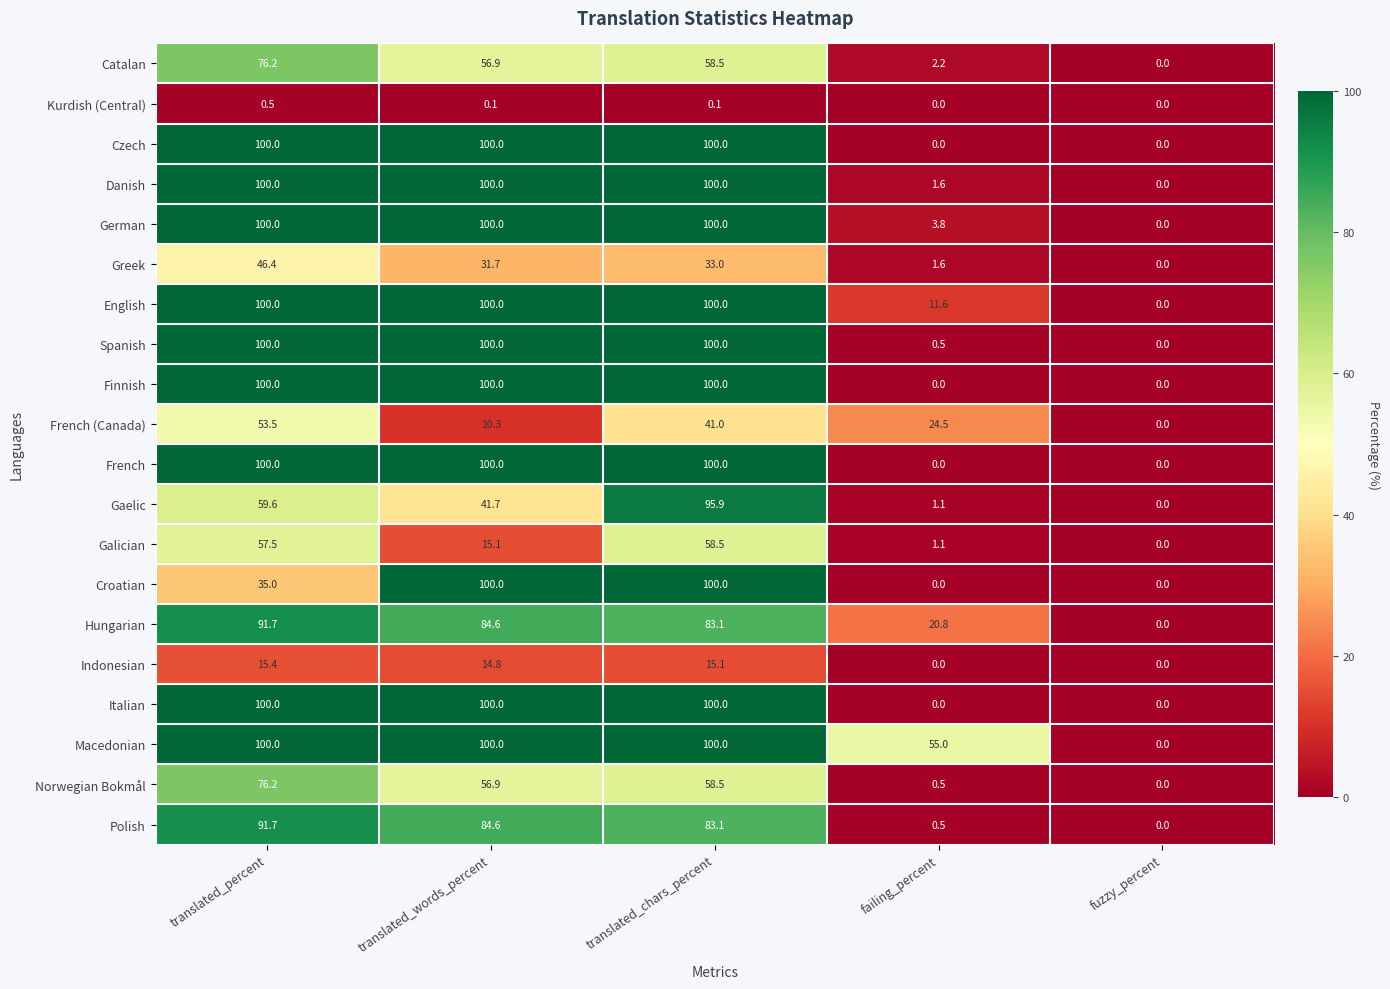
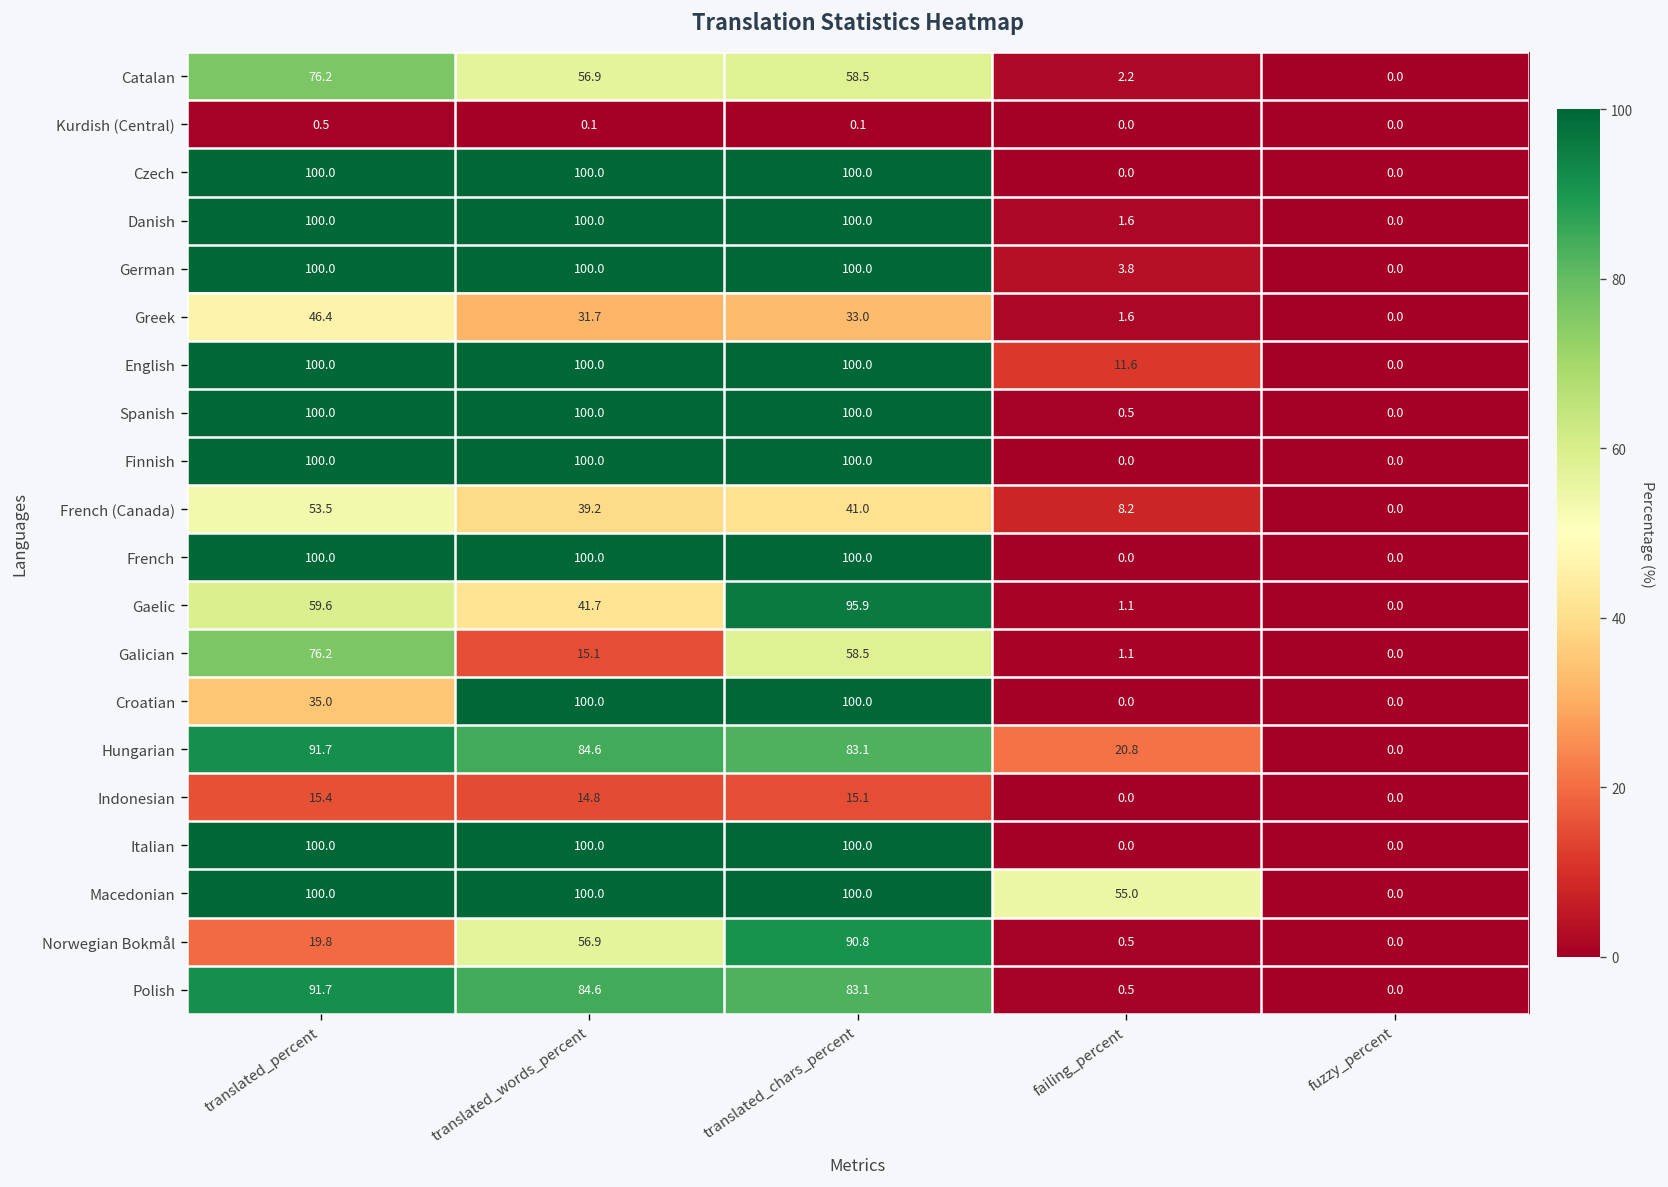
  {
    "Catalan": {
      "translated_percent": 76.2,
      "translated_words_percent": 56.9,
      "translated_chars_percent": 58.5,
      "failing_percent": 2.2,
      "fuzzy_percent": 0.0
    },
    "Kurdish (Central)": {
      "translated_percent": 0.5,
      "translated_words_percent": 0.1,
      "translated_chars_percent": 0.1,
      "failing_percent": 0.0,
      "fuzzy_percent": 0.0
    },
    "Czech": {
      "translated_percent": 100.0,
      "translated_words_percent": 100.0,
      "translated_chars_percent": 100.0,
      "failing_percent": 0.0,
      "fuzzy_percent": 0.0
    },
    "Danish": {
      "translated_percent": 100.0,
      "translated_words_percent": 100.0,
      "translated_chars_percent": 100.0,
      "failing_percent": 1.6,
      "fuzzy_percent": 0.0
    },
    "German": {
      "translated_percent": 100.0,
      "translated_words_percent": 100.0,
      "translated_chars_percent": 100.0,
      "failing_percent": 3.8,
      "fuzzy_percent": 0.0
    },
    "Greek": {
      "translated_percent": 46.4,
      "translated_words_percent": 31.7,
      "translated_chars_percent": 33.0,
      "failing_percent": 1.6,
      "fuzzy_percent": 0.0
    },
    "English": {
      "translated_percent": 100.0,
      "translated_words_percent": 100.0,
      "translated_chars_percent": 100.0,
      "failing_percent": 11.6,
      "fuzzy_percent": 0.0
    },
    "Spanish": {
      "translated_percent": 100.0,
      "translated_words_percent": 100.0,
      "translated_chars_percent": 100.0,
      "failing_percent": 0.5,
      "fuzzy_percent": 0.0
    },
    "Finnish": {
      "translated_percent": 100.0,
      "translated_words_percent": 100.0,
      "translated_chars_percent": 100.0,
      "failing_percent": 0.0,
      "fuzzy_percent": 0.0
    },
    "French (Canada)": {
      "translated_percent": 53.5,
-     "translated_words_percent": 10.3,
+     "translated_words_percent": 39.2,
      "translated_chars_percent": 41.0,
-     "failing_percent": 24.5,
+     "failing_percent": 8.2,
      "fuzzy_percent": 0.0
    },
    "French": {
      "translated_percent": 100.0,
      "translated_words_percent": 100.0,
      "translated_chars_percent": 100.0,
      "failing_percent": 0.0,
      "fuzzy_percent": 0.0
    },
    "Gaelic": {
      "translated_percent": 59.6,
      "translated_words_percent": 41.7,
      "translated_chars_percent": 95.9,
      "failing_percent": 1.1,
      "fuzzy_percent": 0.0
    },
    "Galician": {
-     "translated_percent": 57.5,
+     "translated_percent": 76.2,
      "translated_words_percent": 15.1,
      "translated_chars_percent": 58.5,
      "failing_percent": 1.1,
      "fuzzy_percent": 0.0
    },
    "Croatian": {
      "translated_percent": 35.0,
      "translated_words_percent": 100.0,
      "translated_chars_percent": 100.0,
      "failing_percent": 0.0,
      "fuzzy_percent": 0.0
    },
    "Hungarian": {
      "translated_percent": 91.7,
      "translated_words_percent": 84.6,
      "translated_chars_percent": 83.1,
      "failing_percent": 20.8,
      "fuzzy_percent": 0.0
    },
    "Indonesian": {
      "translated_percent": 15.4,
      "translated_words_percent": 14.8,
      "translated_chars_percent": 15.1,
      "failing_percent": 0.0,
      "fuzzy_percent": 0.0
    },
    "Italian": {
      "translated_percent": 100.0,
      "translated_words_percent": 100.0,
      "translated_chars_percent": 100.0,
      "failing_percent": 0.0,
      "fuzzy_percent": 0.0
    },
    "Macedonian": {
      "translated_percent": 100.0,
      "translated_words_percent": 100.0,
      "translated_chars_percent": 100.0,
      "failing_percent": 55.0,
      "fuzzy_percent": 0.0
    },
    "Norwegian Bokmål": {
-     "translated_percent": 76.2,
+     "translated_percent": 19.8,
      "translated_words_percent": 56.9,
-     "translated_chars_percent": 58.5,
+     "translated_chars_percent": 90.8,
      "failing_percent": 0.5,
      "fuzzy_percent": 0.0
    },
    "Polish": {
      "translated_percent": 91.7,
      "translated_words_percent": 84.6,
      "translated_chars_percent": 83.1,
      "failing_percent": 0.5,
      "fuzzy_percent": 0.0
    }
  }
